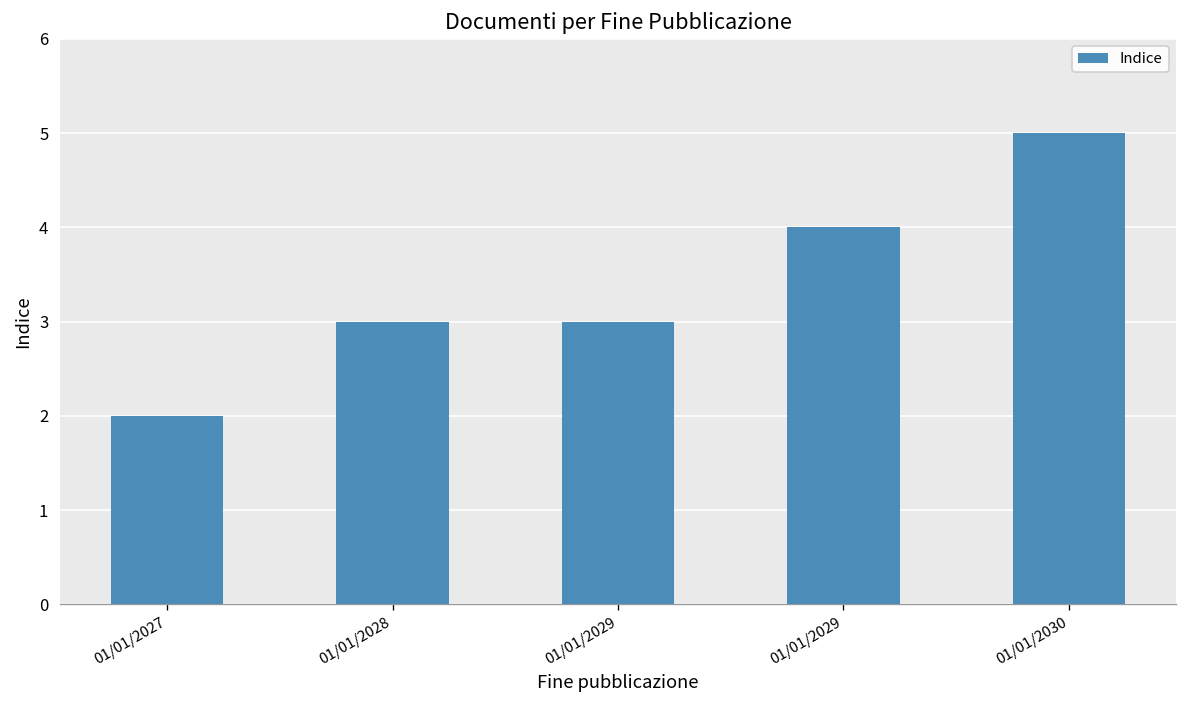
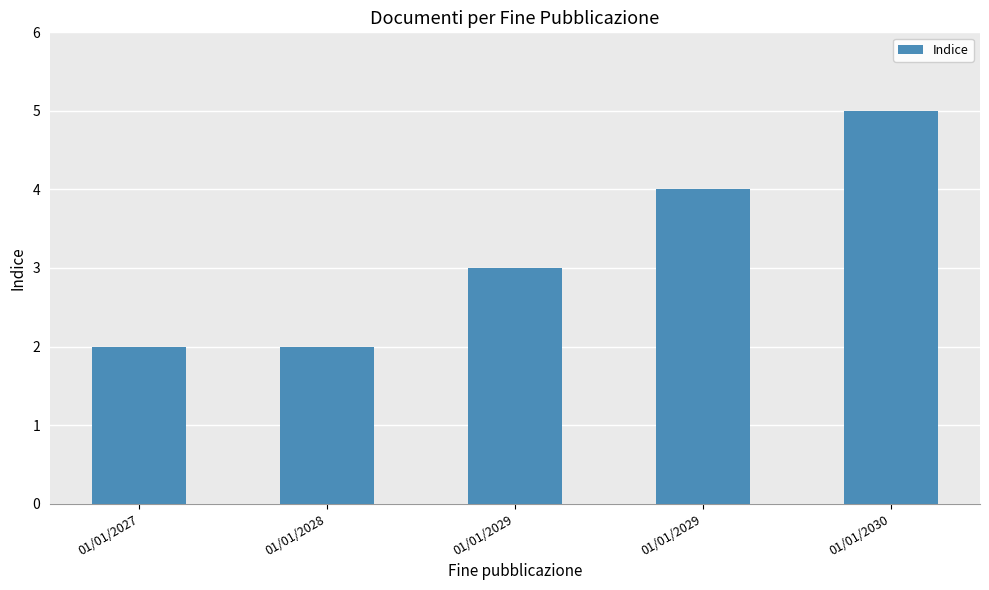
  {
    "01/01/2027": 2,
-   "01/01/2028": 3,
+   "01/01/2028": 2,
    "01/01/2030": 5
  }
